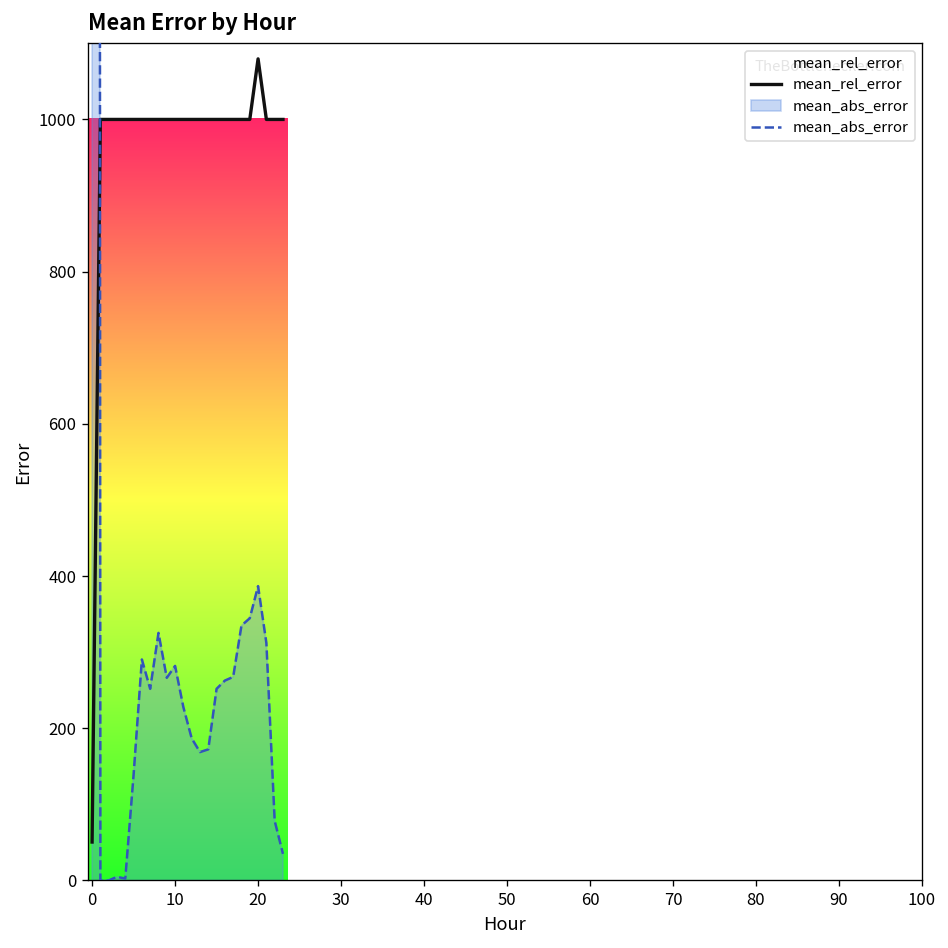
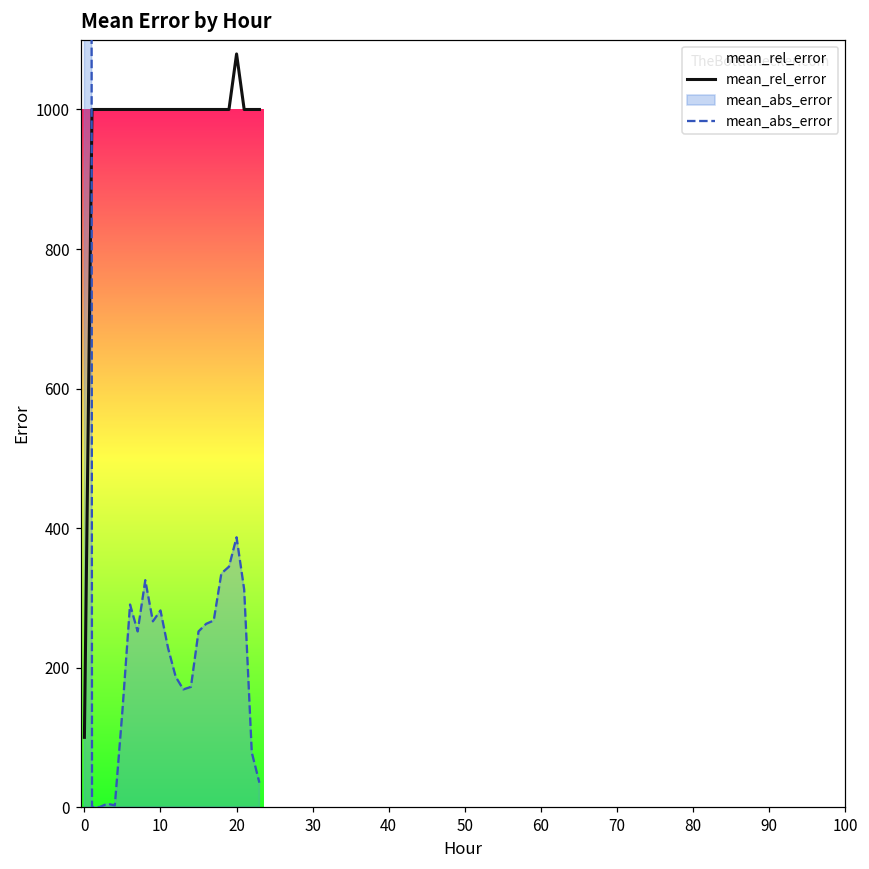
  {
    "mean_rel_error": {
-     "0": 50,
+     "0": 100,
      "10": 1000,
      "20": 1080
    }
  }
